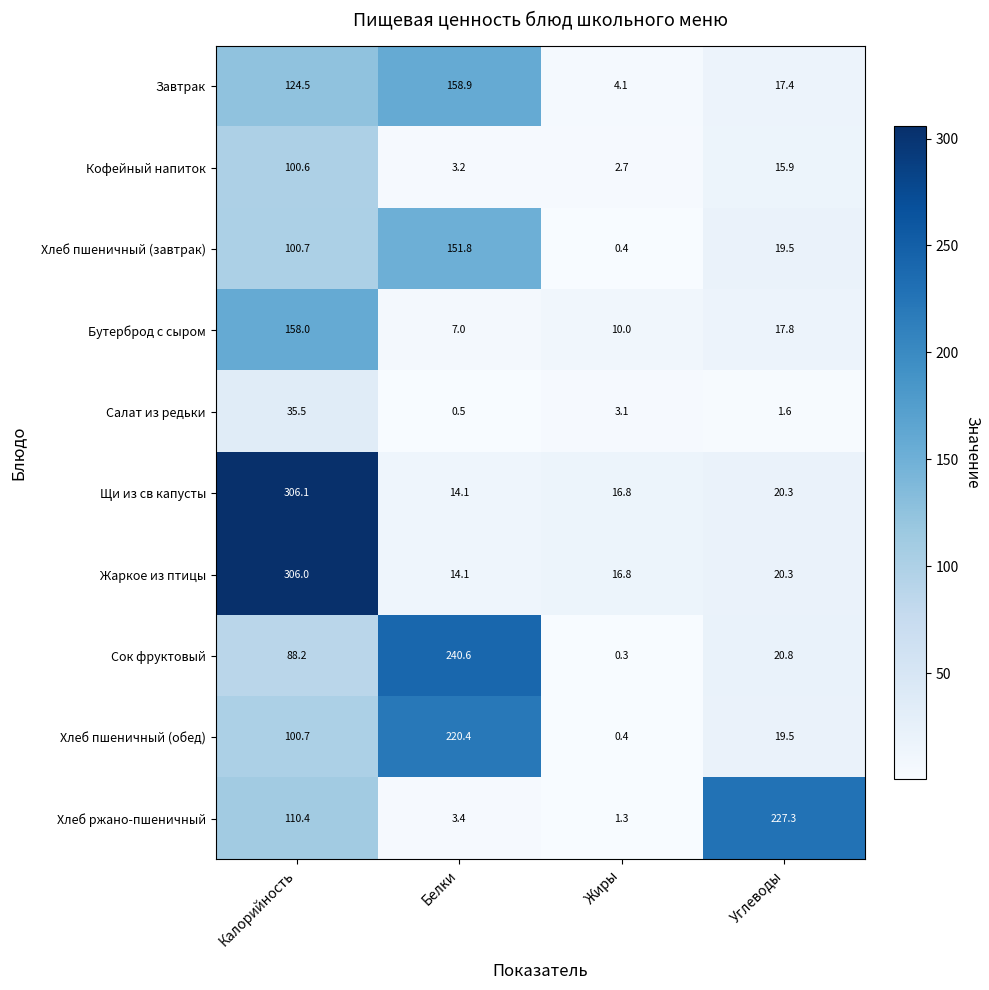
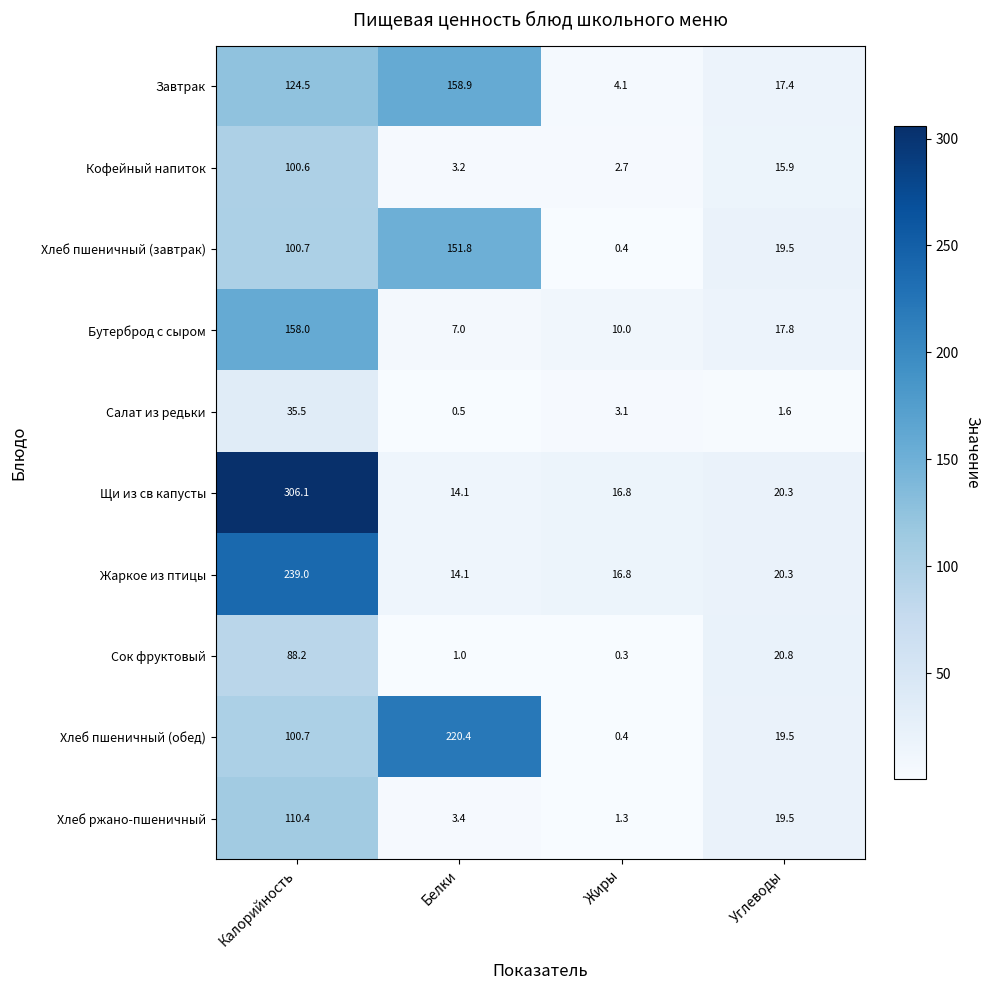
  {
    "Завтрак": {
      "Калорийность": 124.5,
      "Белки": 158.9,
      "Жиры": 4.1,
      "Углеводы": 17.4
    },
    "Кофейный напиток": {
      "Калорийность": 100.6,
      "Белки": 3.2,
      "Жиры": 2.7,
      "Углеводы": 15.9
    },
    "Хлеб пшеничный (завтрак)": {
      "Калорийность": 100.7,
      "Белки": 151.8,
      "Жиры": 0.4,
      "Углеводы": 19.5
    },
    "Бутерброд с сыром": {
      "Калорийность": 158.0,
      "Белки": 7.0,
      "Жиры": 10.0,
      "Углеводы": 17.8
    },
    "Салат из редьки": {
      "Калорийность": 35.5,
      "Белки": 0.5,
      "Жиры": 3.1,
      "Углеводы": 1.6
    },
    "Щи из св капусты": {
      "Калорийность": 306.1,
      "Белки": 14.1,
      "Жиры": 16.8,
      "Углеводы": 20.3
    },
    "Жаркое из птицы": {
-     "Калорийность": 306.0,
+     "Калорийность": 239.0,
      "Белки": 14.1,
      "Жиры": 16.8,
      "Углеводы": 20.3
    },
    "Сок фруктовый": {
      "Калорийность": 88.2,
-     "Белки": 240.6,
+     "Белки": 1.0,
      "Жиры": 0.3,
      "Углеводы": 20.8
    },
    "Хлеб пшеничный (обед)": {
      "Калорийность": 100.7,
      "Белки": 220.4,
      "Жиры": 0.4,
      "Углеводы": 19.5
    },
    "Хлеб ржано-пшеничный": {
      "Калорийность": 110.4,
      "Белки": 3.4,
      "Жиры": 1.3,
-     "Углеводы": 227.3
+     "Углеводы": 19.5
    }
  }
